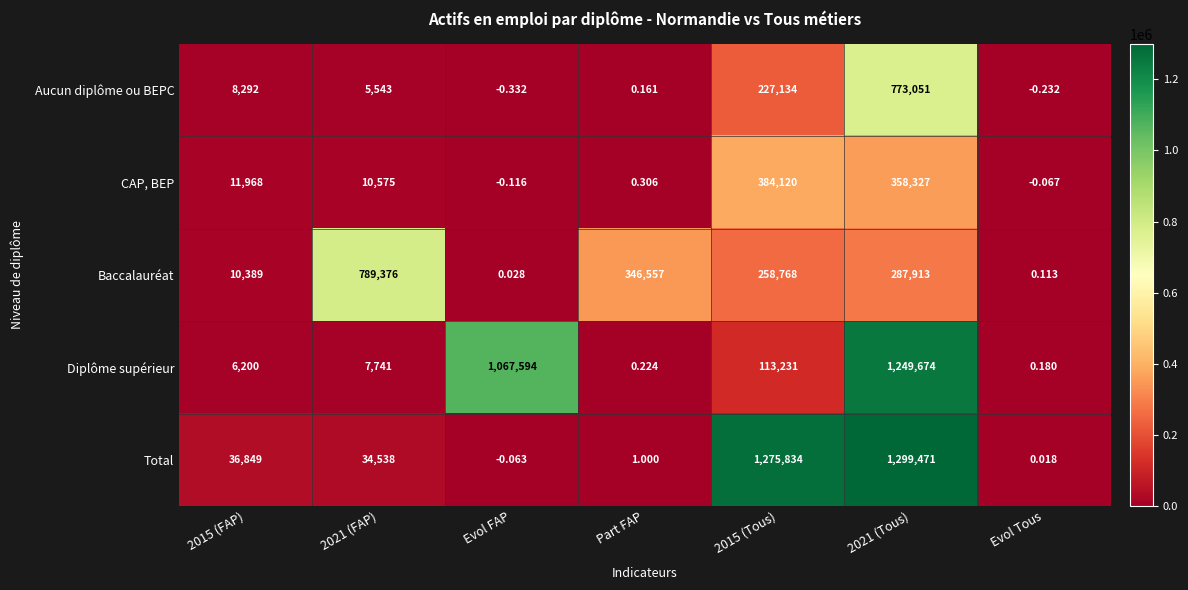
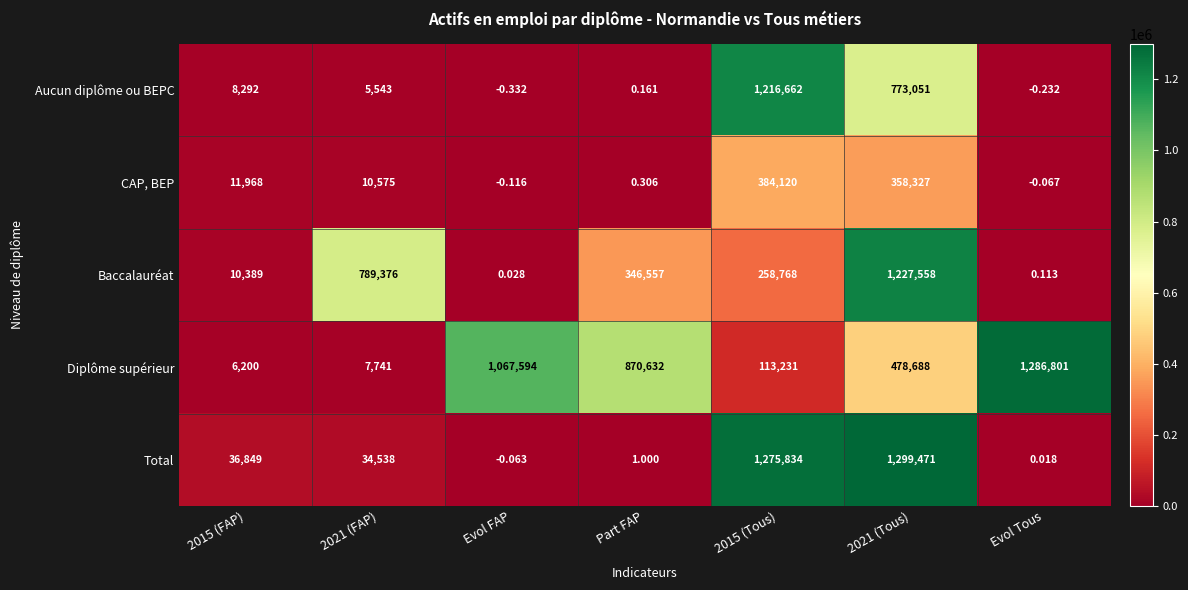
  {
    "Aucun diplôme ou BEPC": {
      "2015 (FAP)": "8,292",
      "2021 (FAP)": "5,543",
      "Evol FAP": "-0.332",
      "Part FAP": "0.161",
-     "2015 (Tous)": "227,134",
+     "2015 (Tous)": "1,216,662",
      "2021 (Tous)": "773,051",
      "Evol Tous": "-0.232"
    },
    "CAP, BEP": {
      "2015 (FAP)": "11,968",
      "2021 (FAP)": "10,575",
      "Evol FAP": "-0.116",
      "Part FAP": "0.306",
      "2015 (Tous)": "384,120",
      "2021 (Tous)": "358,327",
      "Evol Tous": "-0.067"
    },
    "Baccalauréat": {
      "2015 (FAP)": "10,389",
      "2021 (FAP)": "789,376",
      "Evol FAP": "0.028",
      "Part FAP": "346,557",
      "2015 (Tous)": "258,768",
-     "2021 (Tous)": "287,913",
+     "2021 (Tous)": "1,227,558",
      "Evol Tous": "0.113"
    },
    "Diplôme supérieur": {
      "2015 (FAP)": "6,200",
      "2021 (FAP)": "7,741",
      "Evol FAP": "1,067,594",
-     "Part FAP": "0.224",
+     "Part FAP": "870,632",
      "2015 (Tous)": "113,231",
-     "2021 (Tous)": "1,249,674",
-     "Evol Tous": "0.180"
+     "2021 (Tous)": "478,688",
+     "Evol Tous": "1,286,801"
    },
    "Total": {
      "2015 (FAP)": "36,849",
      "2021 (FAP)": "34,538",
      "Evol FAP": "-0.063",
      "Part FAP": "1.000",
      "2015 (Tous)": "1,275,834",
      "2021 (Tous)": "1,299,471",
      "Evol Tous": "0.018"
    }
  }
